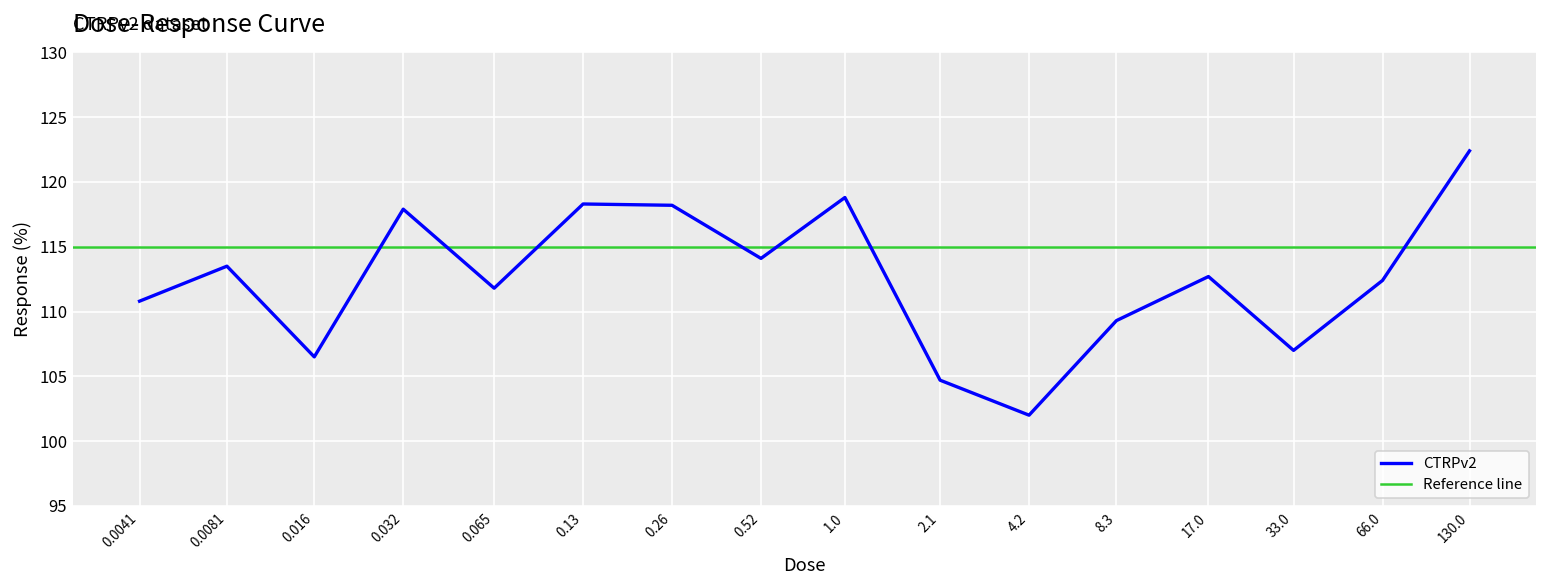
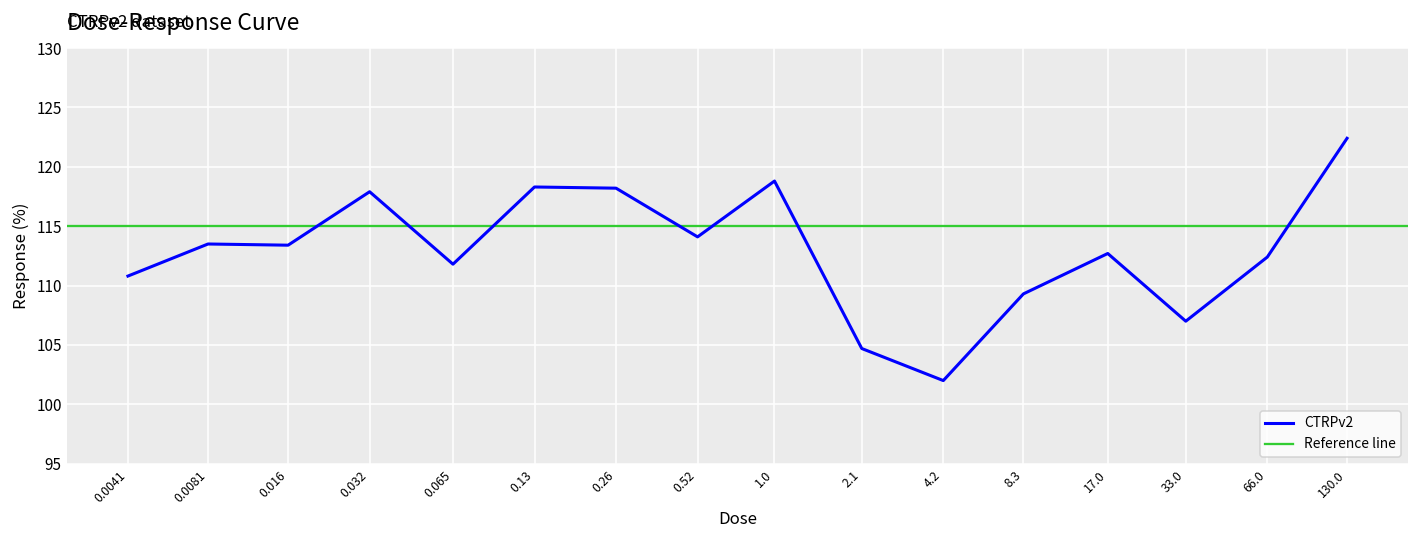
  {
    "0.0041": 110.8,
    "0.0081": 113.5,
-   "0.016": 106.5,
+   "0.016": 113.4,
    "0.032": 117.9,
    "0.065": 111.8,
    "0.13": 118.3,
    "0.26": 118.2,
    "0.52": 114.1,
    "1.0": 118.8,
    "2.1": 104.7,
    "4.2": 102.0,
    "8.3": 109.3,
    "17.0": 112.7,
    "33.0": 107.0,
    "66.0": 112.4,
    "130.0": 122.4
  }
